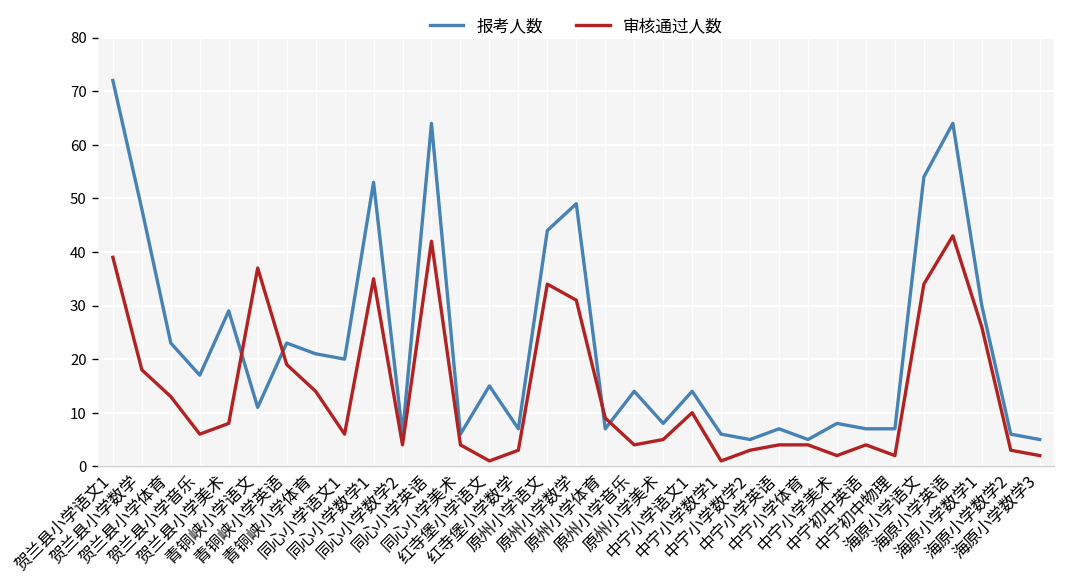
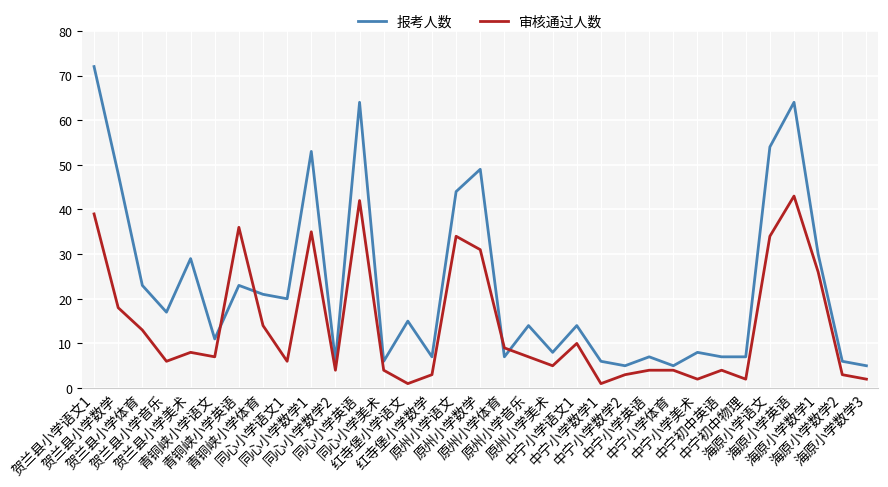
  {
    "报考人数": {
      "贺兰县小学语文1": 72,
      "贺兰县小学数学": 48,
      "贺兰县小学体育": 23,
      "贺兰县小学音乐": 17,
      "贺兰县小学美术": 29,
      "青铜峡小学语文": 11,
      "青铜峡小学英语": 23,
      "青铜峡小学体育": 21,
      "同心小学语文1": 20,
      "同心小学数学1": 53,
      "同心小学数学2": 6,
      "同心小学英语": 64,
      "同心小学美术": 6,
      "红寺堡小学语文": 15,
      "红寺堡小学数学": 7,
      "原州小学语文": 44,
      "原州小学数学": 49,
      "原州小学体育": 7,
      "原州小学音乐": 14,
      "原州小学美术": 8,
      "中宁小学语文1": 14,
      "中宁小学数学1": 6,
      "中宁小学数学2": 5,
      "中宁小学英语": 7,
      "中宁小学体育": 5,
      "中宁小学美术": 8,
      "中宁初中英语": 7,
      "中宁初中物理": 7,
      "海原小学语文": 54,
      "海原小学英语": 64,
      "海原小学数学1": 30,
      "海原小学数学2": 6,
      "海原小学数学3": 5
    },
    "审核通过人数": {
      "贺兰县小学语文1": 39,
      "贺兰县小学数学": 18,
      "贺兰县小学体育": 13,
      "贺兰县小学音乐": 6,
      "贺兰县小学美术": 8,
-     "青铜峡小学语文": 37,
-     "青铜峡小学英语": 19,
+     "青铜峡小学语文": 7,
+     "青铜峡小学英语": 36,
      "青铜峡小学体育": 14,
      "同心小学语文1": 6,
      "同心小学数学1": 35,
      "同心小学数学2": 4,
      "同心小学英语": 42,
      "同心小学美术": 4,
      "红寺堡小学语文": 1,
      "红寺堡小学数学": 3,
      "原州小学语文": 34,
      "原州小学数学": 31,
      "原州小学体育": 9,
-     "原州小学音乐": 4,
+     "原州小学音乐": 7,
      "原州小学美术": 5,
      "中宁小学语文1": 10,
      "中宁小学数学1": 1,
      "中宁小学数学2": 3,
      "中宁小学英语": 4,
      "中宁小学体育": 4,
      "中宁小学美术": 2,
      "中宁初中英语": 4,
      "中宁初中物理": 2,
      "海原小学语文": 34,
      "海原小学英语": 43,
      "海原小学数学1": 26,
      "海原小学数学2": 3,
      "海原小学数学3": 2
    }
  }
